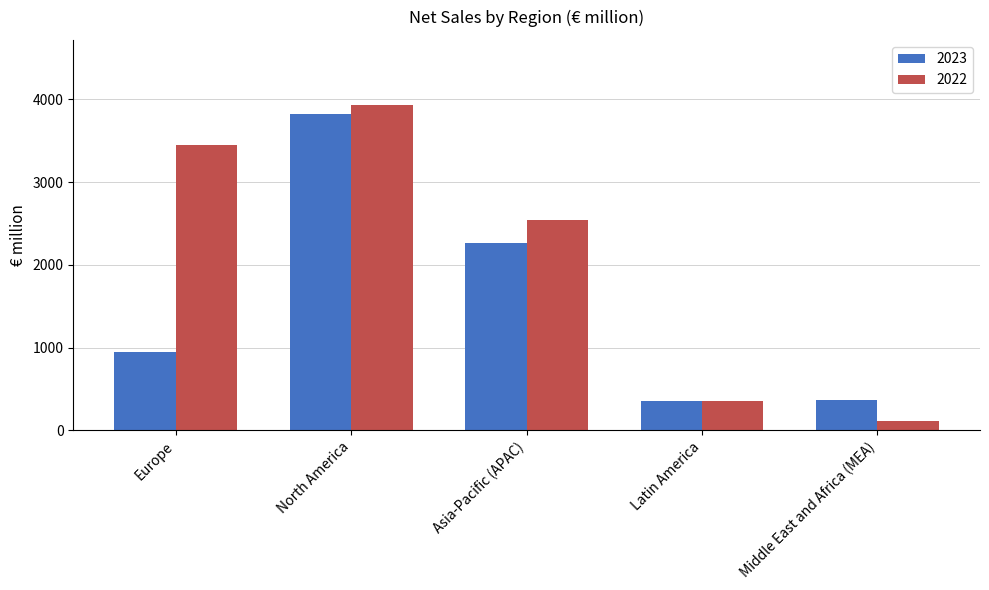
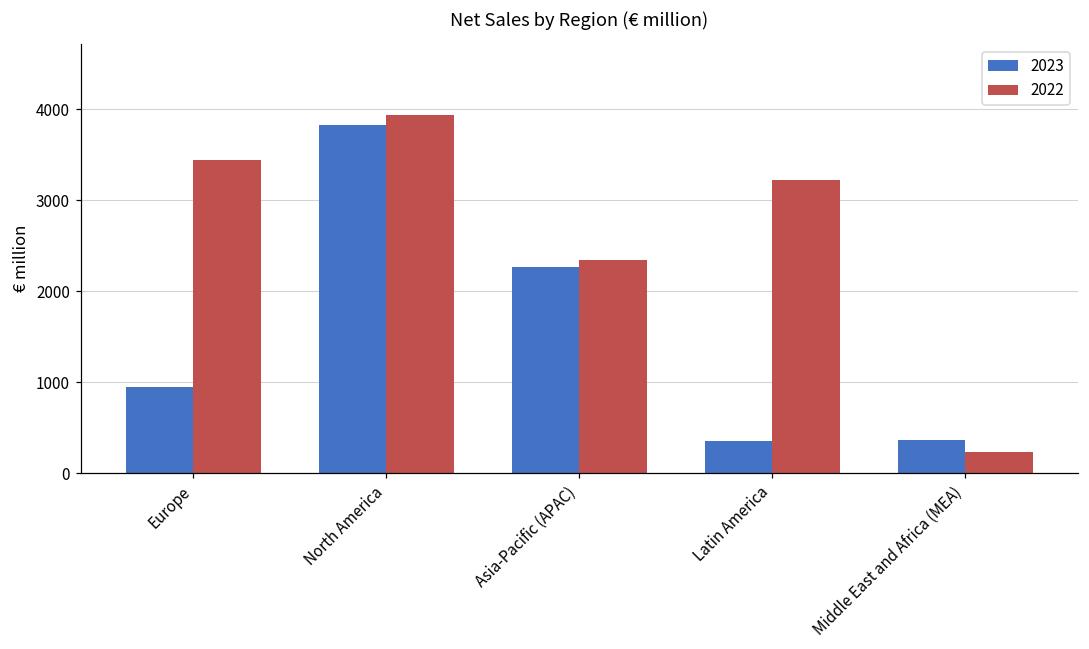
  {
    "2023": {
      "Europe": 1000,
      "North America": 3800,
      "Asia-Pacific (APAC)": 2300,
      "Latin America": 400,
      "Middle East and Africa (MEA)": 400
    },
    "2022": {
      "Europe": 3400,
      "North America": 3900,
-     "Asia-Pacific (APAC)": 2500,
-     "Latin America": 400,
-     "Middle East and Africa (MEA)": 100
+     "Asia-Pacific (APAC)": 2300,
+     "Latin America": 3200,
+     "Middle East and Africa (MEA)": 200
    }
  }
